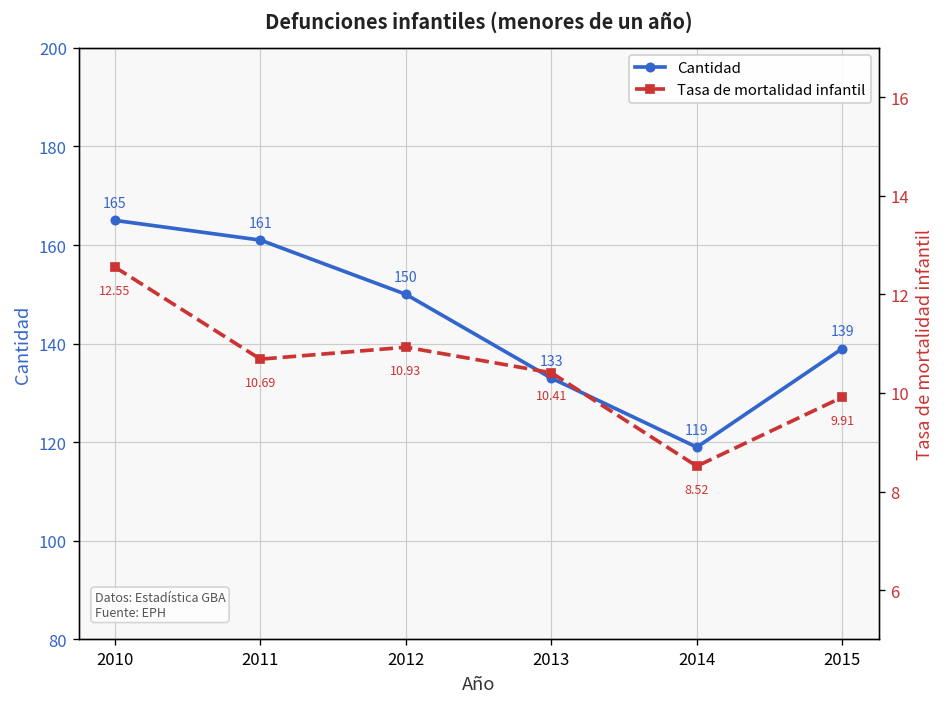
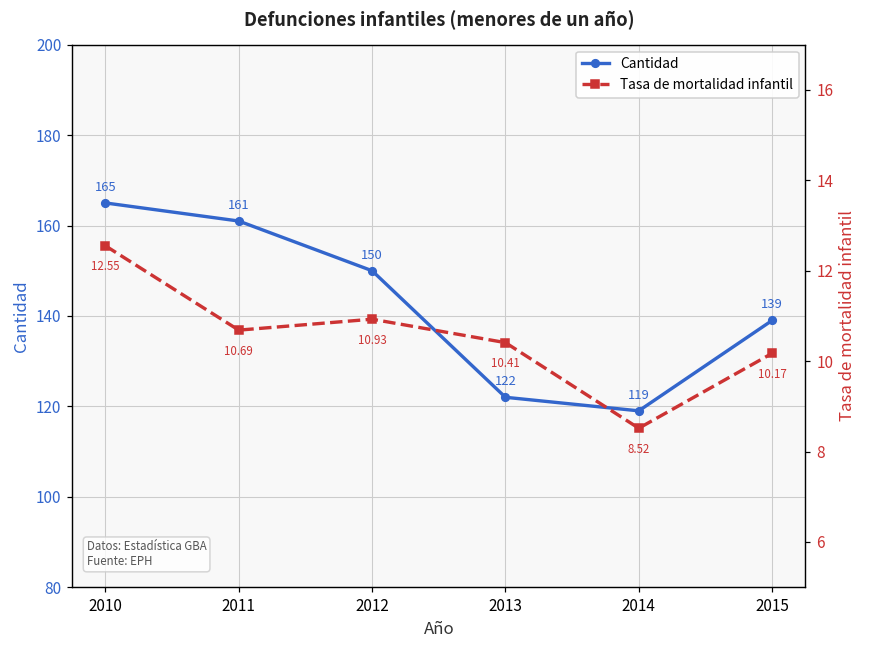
  {
    "Cantidad": {
      "2010": 165,
      "2011": 161,
      "2012": 150,
-     "2013": 133,
+     "2013": 122,
      "2014": 119,
      "2015": 139
    },
    "Tasa de mortalidad infantil": {
      "2010": 12.55,
      "2011": 10.69,
      "2012": 10.93,
      "2013": 10.41,
      "2014": 8.52,
-     "2015": 9.91
+     "2015": 10.17
    }
  }
